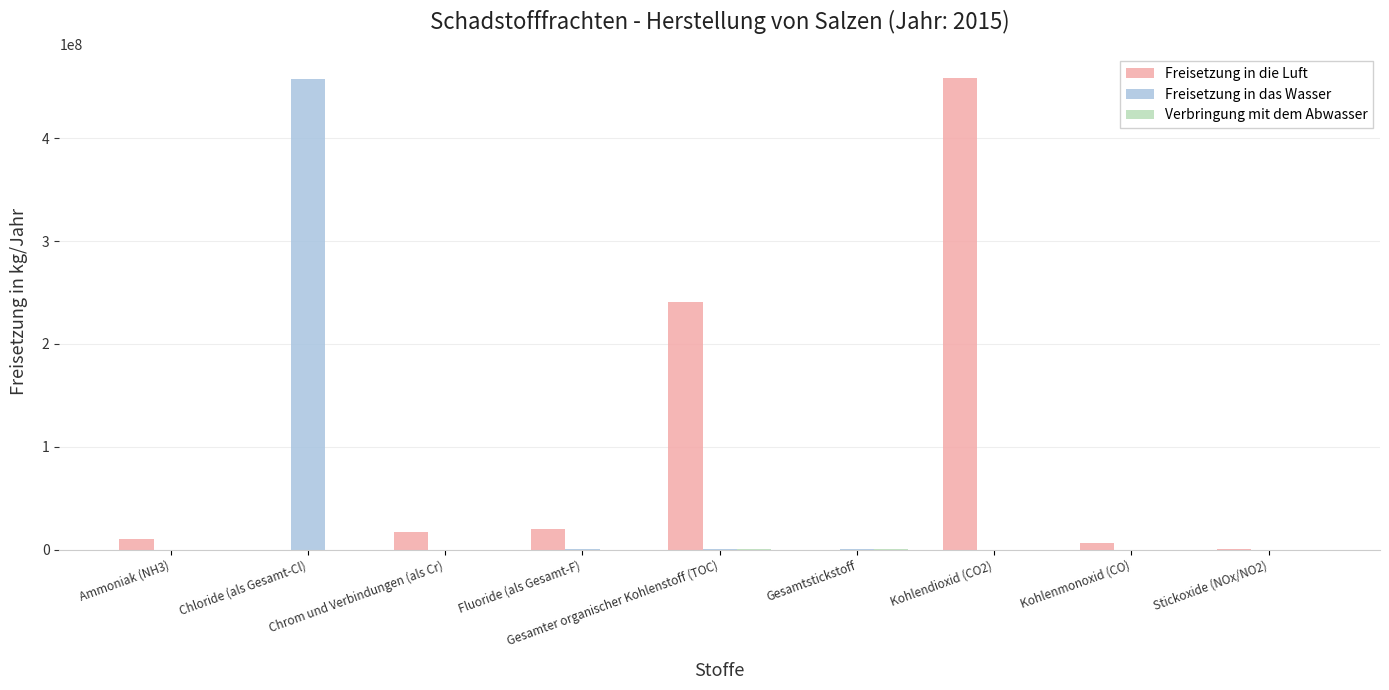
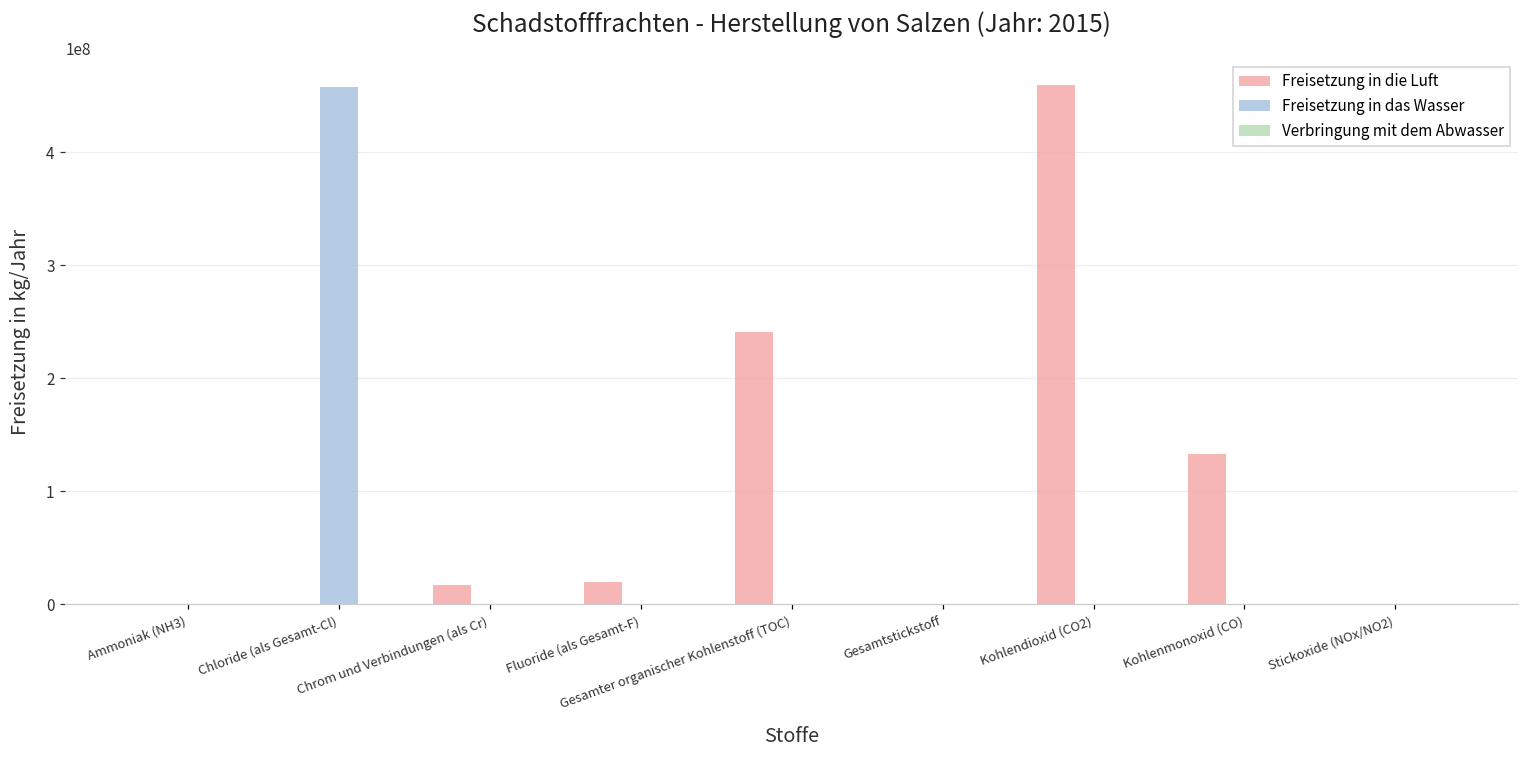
  {
    "Freisetzung in die Luft": {
-     "Ammoniak (NH3)": 11000000,
+     "Ammoniak (NH3)": 0,
      "Chloride (als Gesamt-Cl)": 0,
      "Chrom und Verbindungen (als Cr)": 17000000,
      "Fluoride (als Gesamt-F)": 20000000,
      "Gesamter organischer Kohlenstoff (TOC)": 241000000,
      "Gesamtstickstoff": 0,
      "Kohlendioxid (CO2)": 459000000,
-     "Kohlenmonoxid (CO)": 6000000
+     "Kohlenmonoxid (CO)": 133000000
    }
  }
